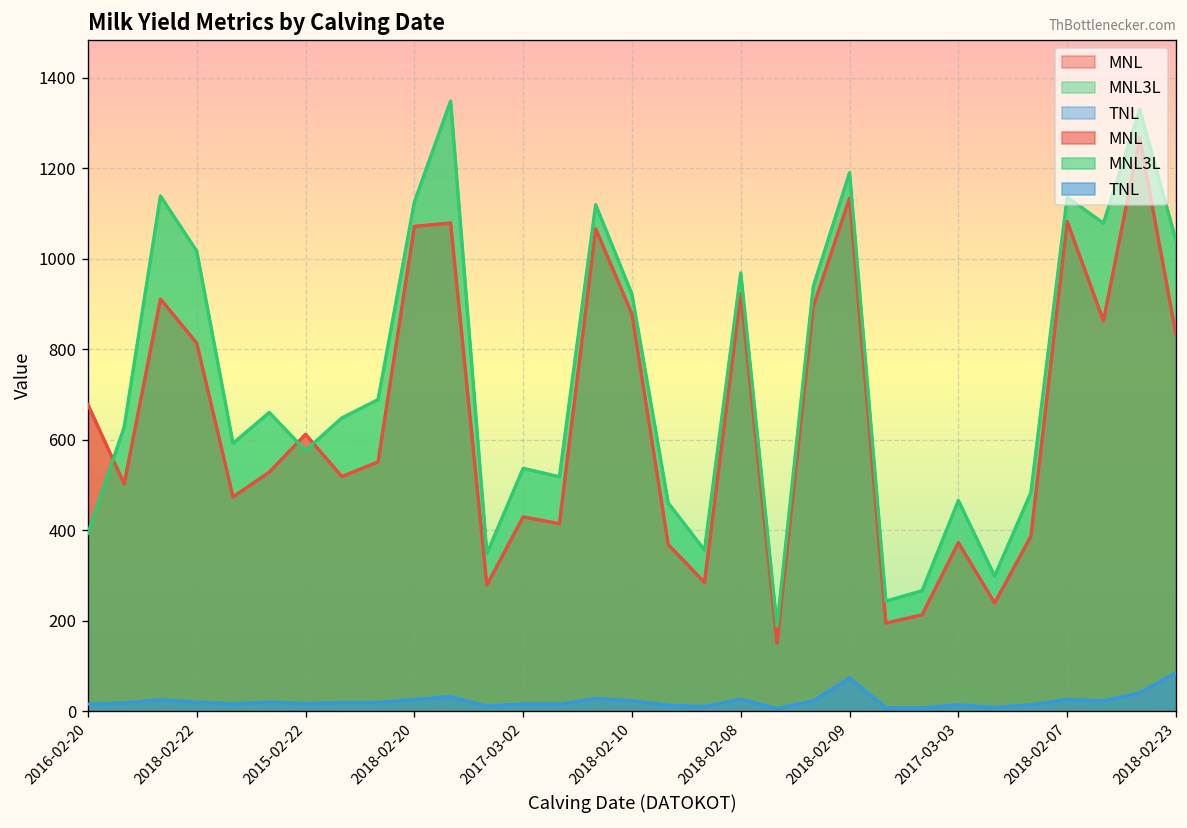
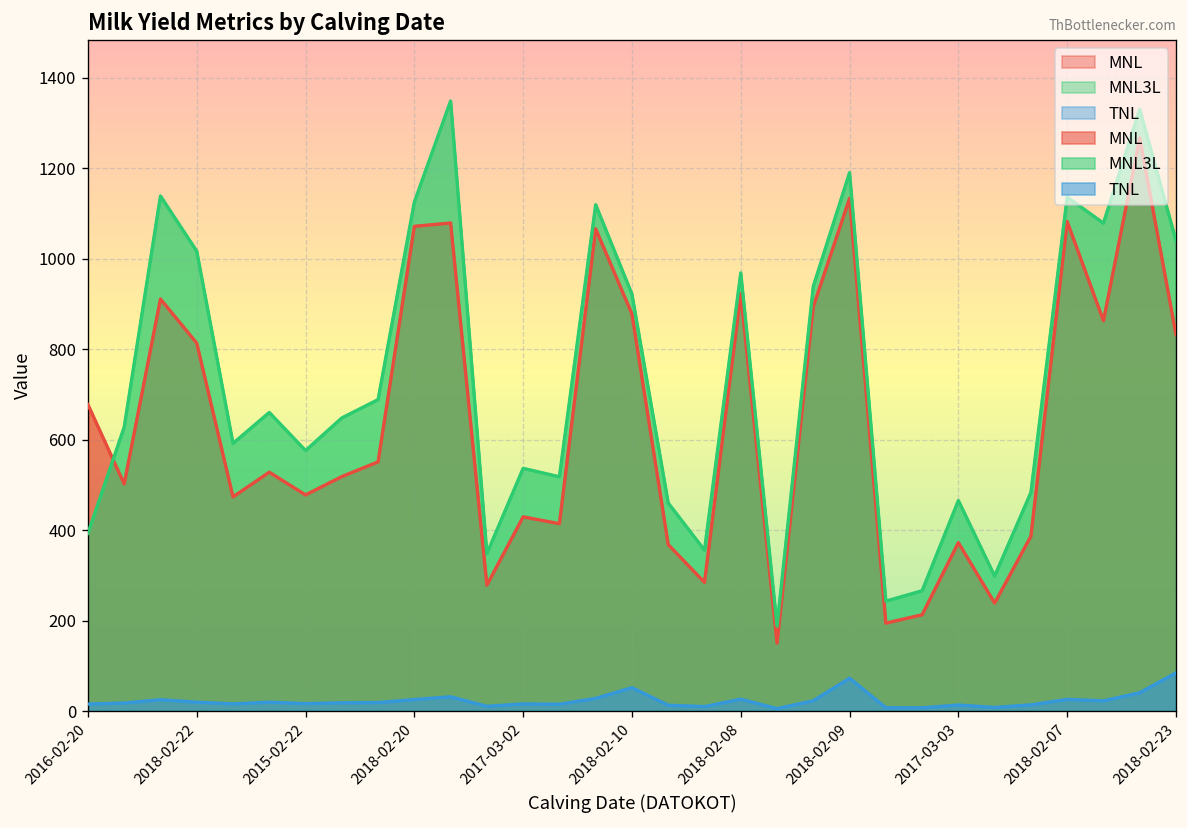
  {
    "MNL": {
      "2016-02-20": 680,
      "2018-02-22": 810,
-     "2015-02-22": 610,
+     "2015-02-22": 480,
      "2018-02-10": 880,
      "2018-02-08": 920,
      "2018-02-09": 1130,
      "2018-02-23": 830
    },
    "MNL3L": {
      "2016-02-20": 390,
      "2018-02-22": 1020,
      "2015-02-22": 580,
      "2018-02-10": 920,
      "2018-02-08": 970,
      "2018-02-09": 1190,
      "2018-02-23": 1040
    },
    "TNL": {
      "2016-02-20": 20,
      "2018-02-22": 20,
      "2015-02-22": 20,
-     "2018-02-10": 20,
+     "2018-02-10": 50,
      "2018-02-08": 30,
      "2018-02-09": 70,
      "2018-02-23": 80
    }
  }
